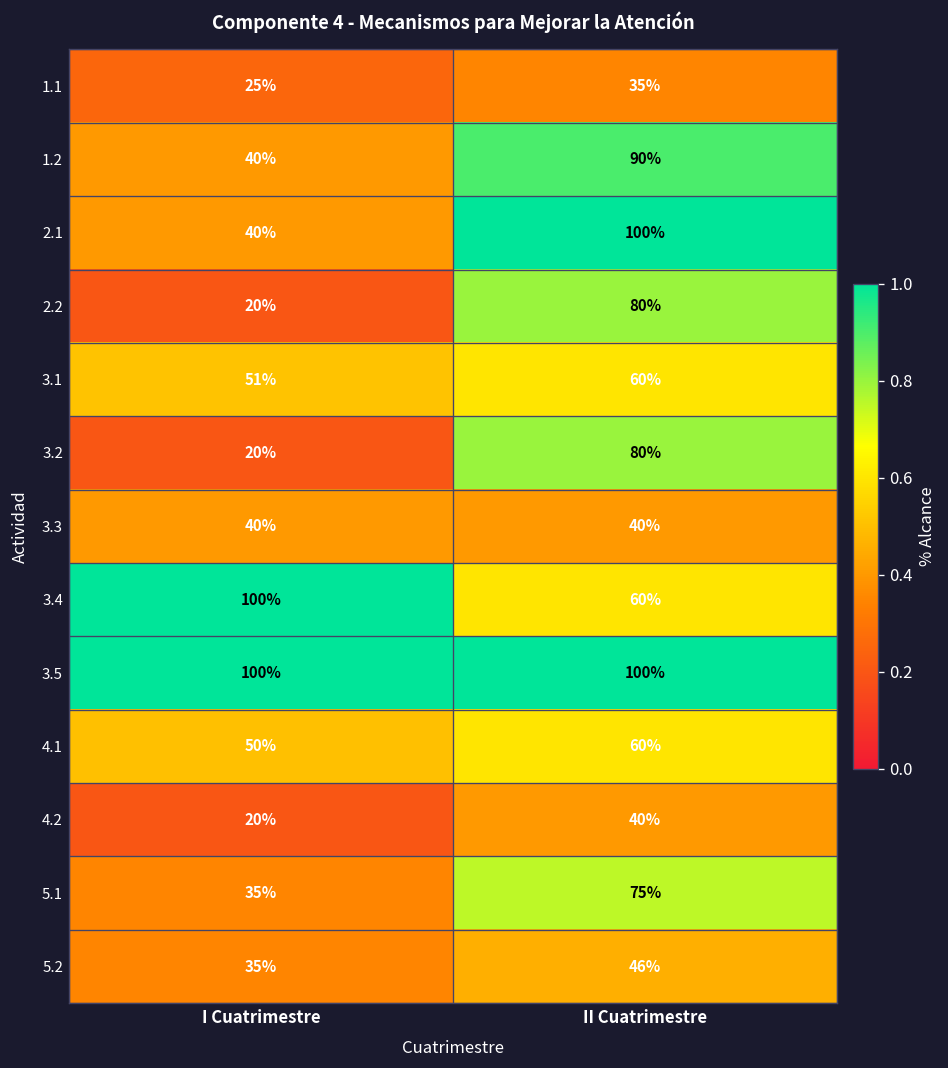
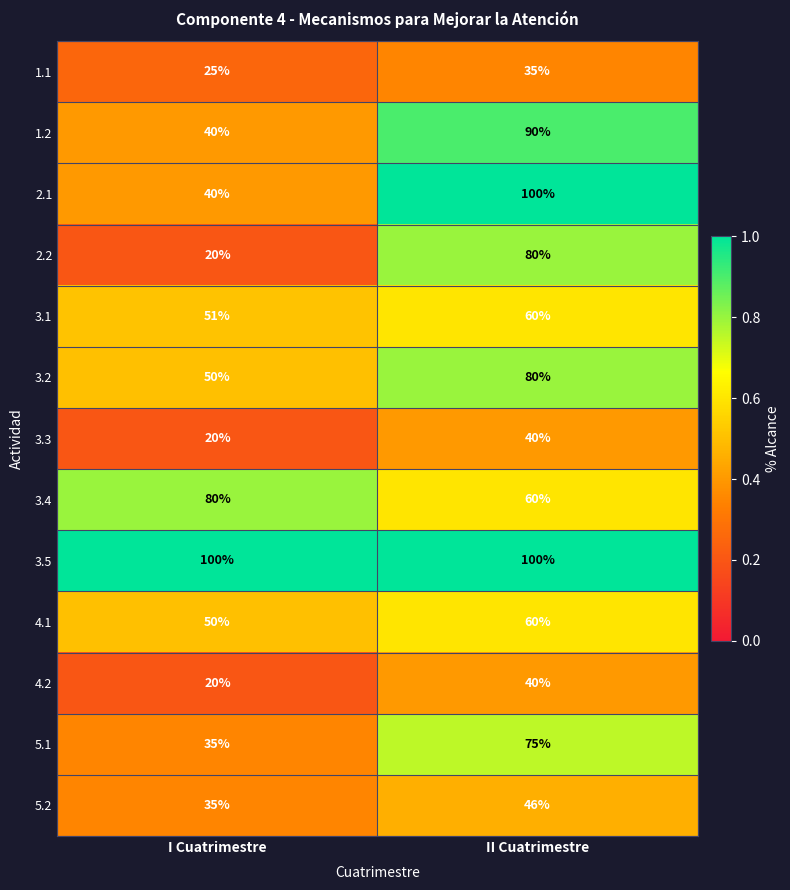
  {
    "1.1": {
      "I Cuatrimestre": "25%",
      "II Cuatrimestre": "35%"
    },
    "1.2": {
      "I Cuatrimestre": "40%",
      "II Cuatrimestre": "90%"
    },
    "2.1": {
      "I Cuatrimestre": "40%",
      "II Cuatrimestre": "100%"
    },
    "2.2": {
      "I Cuatrimestre": "20%",
      "II Cuatrimestre": "80%"
    },
    "3.1": {
      "I Cuatrimestre": "51%",
      "II Cuatrimestre": "60%"
    },
    "3.2": {
-     "I Cuatrimestre": "20%",
+     "I Cuatrimestre": "50%",
      "II Cuatrimestre": "80%"
    },
    "3.3": {
-     "I Cuatrimestre": "40%",
+     "I Cuatrimestre": "20%",
      "II Cuatrimestre": "40%"
    },
    "3.4": {
-     "I Cuatrimestre": "100%",
+     "I Cuatrimestre": "80%",
      "II Cuatrimestre": "60%"
    },
    "3.5": {
      "I Cuatrimestre": "100%",
      "II Cuatrimestre": "100%"
    },
    "4.1": {
      "I Cuatrimestre": "50%",
      "II Cuatrimestre": "60%"
    },
    "4.2": {
      "I Cuatrimestre": "20%",
      "II Cuatrimestre": "40%"
    },
    "5.1": {
      "I Cuatrimestre": "35%",
      "II Cuatrimestre": "75%"
    },
    "5.2": {
      "I Cuatrimestre": "35%",
      "II Cuatrimestre": "46%"
    }
  }
